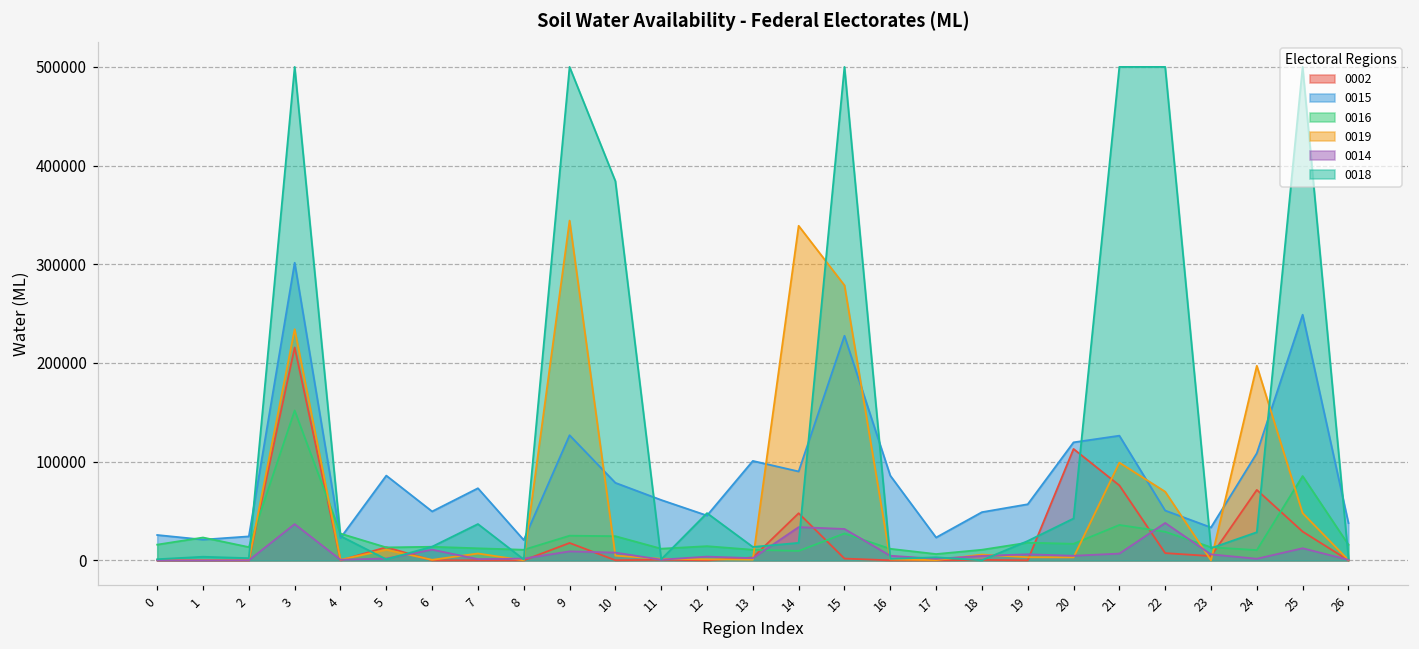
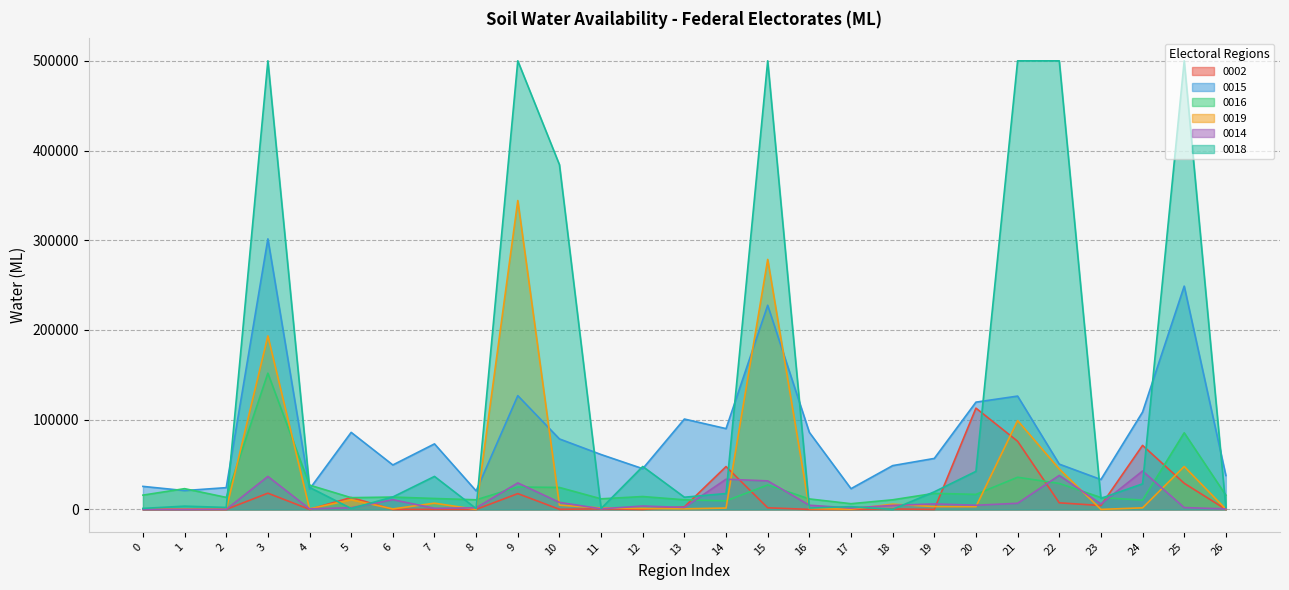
  {
    "0002": {
-     "3": 220000,
+     "3": 20000,
      "9": 20000,
      "10": 0,
      "14": 50000,
      "15": 0,
      "19": 0,
      "20": 110000,
      "21": 80000,
      "22": 10000,
      "24": 70000,
      "25": 30000
    },
    "0019": {
-     "3": 230000,
+     "3": 190000,
      "7": 10000,
      "9": 340000,
      "10": 0,
-     "14": 340000,
+     "14": 0,
      "15": 280000,
      "19": 0,
      "21": 100000,
-     "22": 70000,
+     "22": 50000,
      "23": 0,
-     "24": 200000,
+     "24": 0,
      "25": 50000
    },
    "0014": {
      "3": 40000,
      "6": 10000,
-     "9": 10000,
+     "9": 30000,
      "10": 10000,
      "14": 30000,
      "15": 30000,
      "16": 0,
      "19": 10000,
      "21": 10000,
      "22": 40000,
-     "24": 0,
-     "25": 10000
+     "24": 40000,
+     "25": 0
    }
  }
